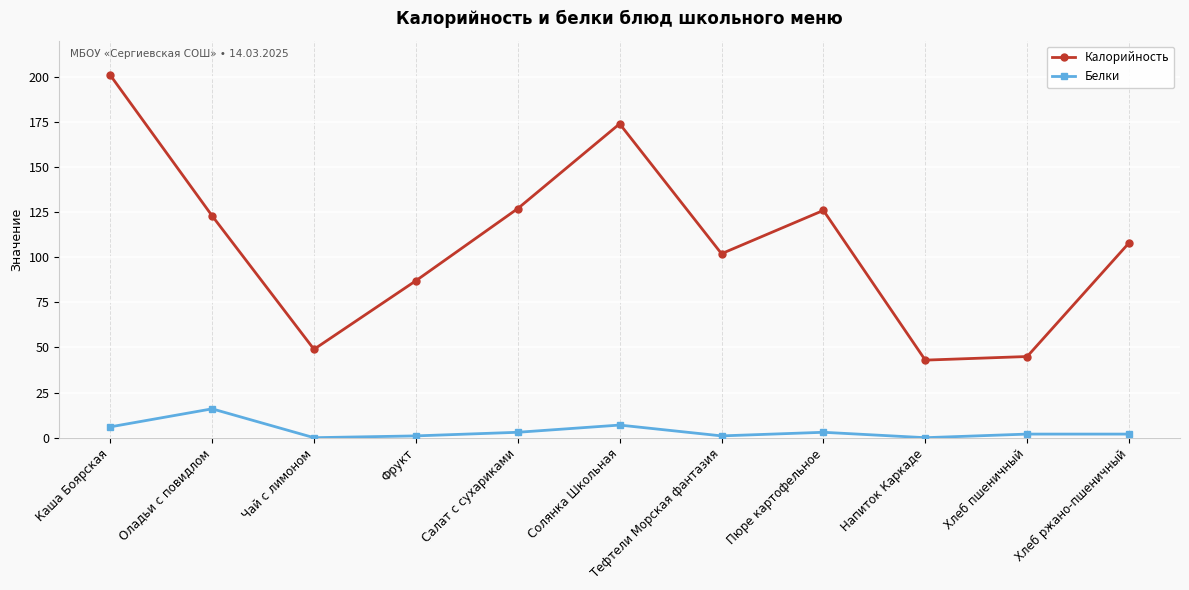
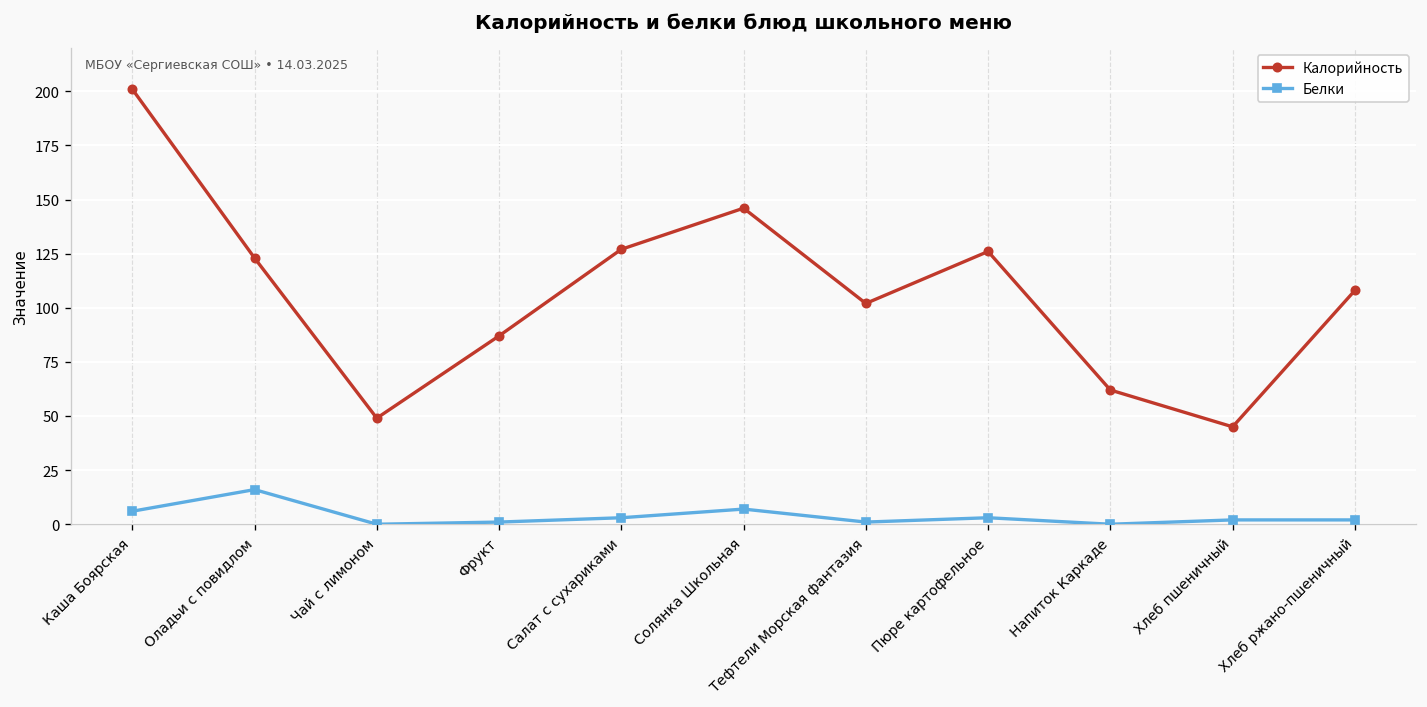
  {
    "Калорийность": {
      "Оладьи с повидлом": 123,
      "Чай с лимоном": 49,
      "Фрукт": 87,
      "Салат с сухариками": 127,
-     "Солянка Школьная": 174,
+     "Солянка Школьная": 146,
      "Тефтели Морская фантазия": 102,
      "Пюре картофельное": 126,
-     "Напиток Каркаде": 43,
+     "Напиток Каркаде": 62,
      "Хлеб пшеничный": 45,
      "Хлеб ржано-пшеничный": 108
    },
    "Белки": {
      "Каша Боярская": 6,
      "Оладьи с повидлом": 16,
      "Чай с лимоном": 0,
      "Фрукт": 1,
      "Салат с сухариками": 3,
      "Солянка Школьная": 7,
      "Тефтели Морская фантазия": 1,
      "Пюре картофельное": 3,
      "Напиток Каркаде": 0,
      "Хлеб пшеничный": 2,
      "Хлеб ржано-пшеничный": 2
    }
  }
